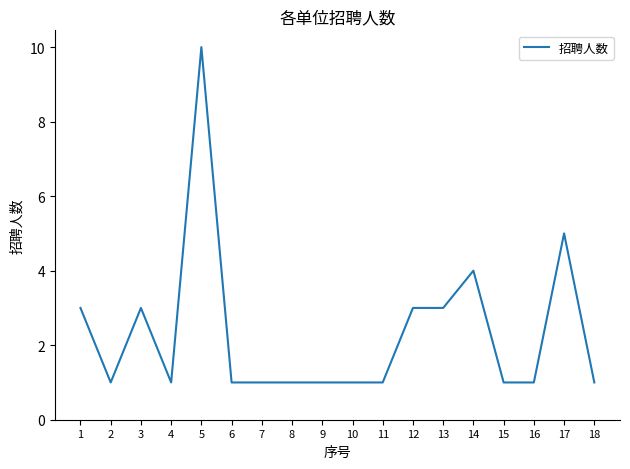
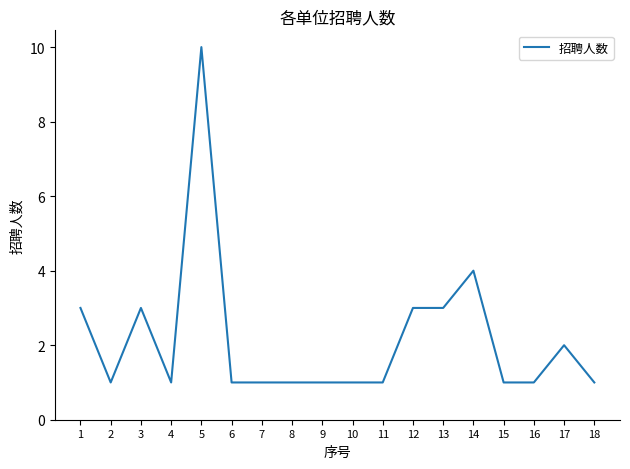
  {
    "1": 3,
    "2": 1,
    "3": 3,
    "4": 1,
    "5": 10,
    "6": 1,
    "7": 1,
    "8": 1,
    "9": 1,
    "10": 1,
    "11": 1,
    "12": 3,
    "13": 3,
    "14": 4,
    "15": 1,
    "16": 1,
-   "17": 5,
+   "17": 2,
    "18": 1
  }
